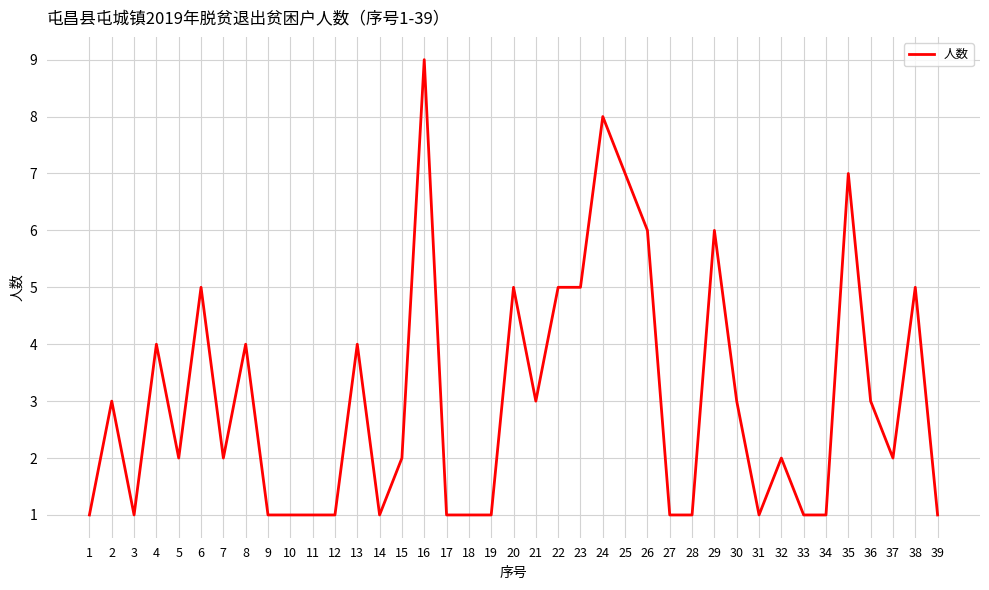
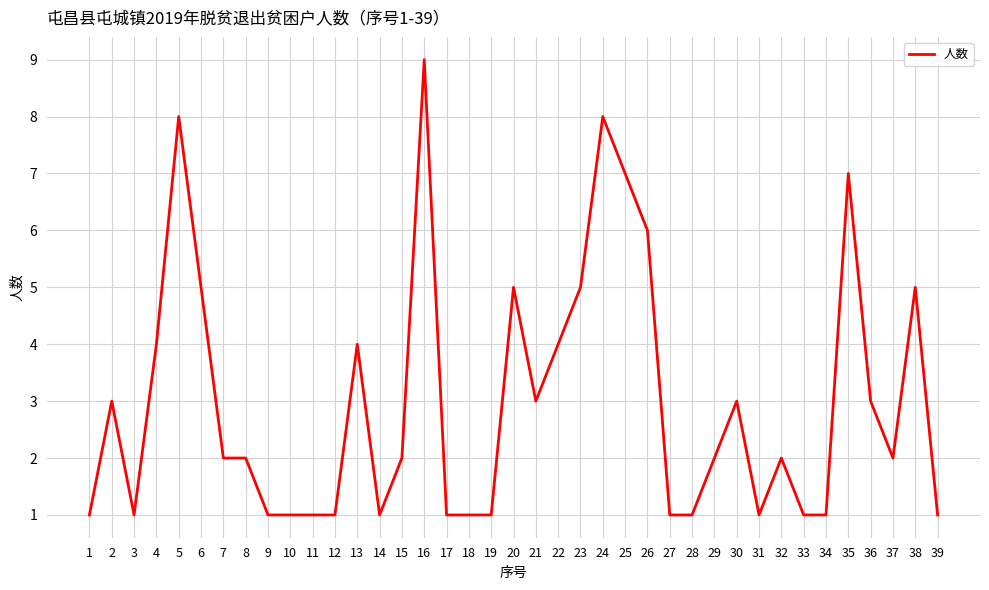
  {
    "1": 1,
    "2": 3,
    "3": 1,
    "4": 4,
-   "5": 2,
+   "5": 8,
    "6": 5,
    "7": 2,
-   "8": 4,
+   "8": 2,
    "9": 1,
    "10": 1,
    "11": 1,
    "12": 1,
    "13": 4,
    "14": 1,
    "15": 2,
    "16": 9,
    "17": 1,
    "18": 1,
    "19": 1,
    "20": 5,
    "21": 3,
-   "22": 5,
+   "22": 4,
    "23": 5,
    "24": 8,
    "25": 7,
    "26": 6,
    "27": 1,
    "28": 1,
-   "29": 6,
+   "29": 2,
    "30": 3,
    "31": 1,
    "32": 2,
    "33": 1,
    "34": 1,
    "35": 7,
    "36": 3,
    "37": 2,
    "38": 5,
    "39": 1
  }
